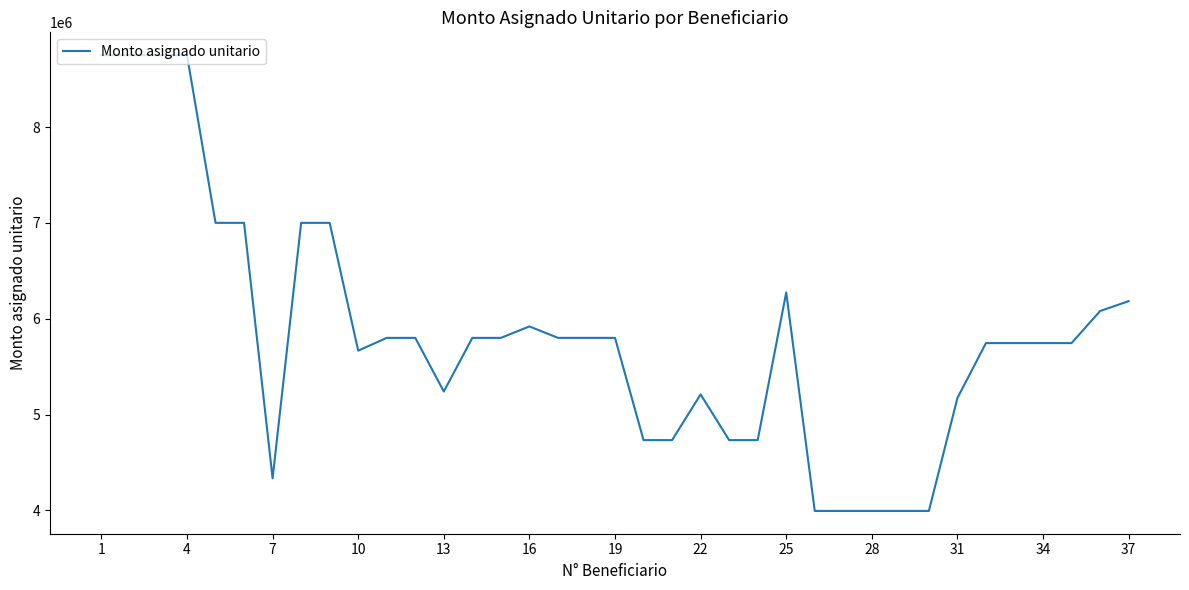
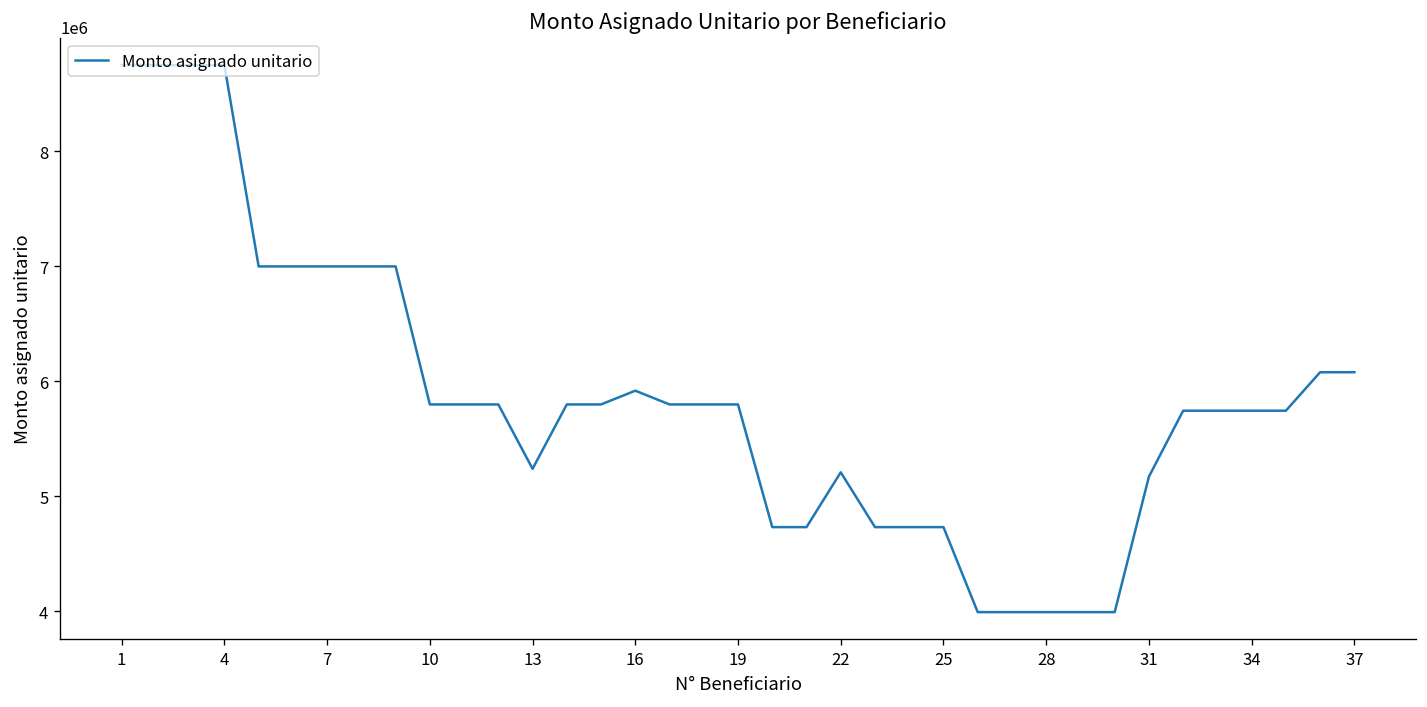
  {
-   "7": 4300000,
-   "10": 5700000,
+   "7": 7000000,
+   "10": 5800000,
    "13": 5200000,
    "16": 5900000,
    "19": 5800000,
    "22": 5200000,
-   "25": 6300000,
+   "25": 4700000,
    "28": 4000000,
    "31": 5200000,
    "34": 5700000,
-   "37": 6200000
+   "37": 6100000
  }
